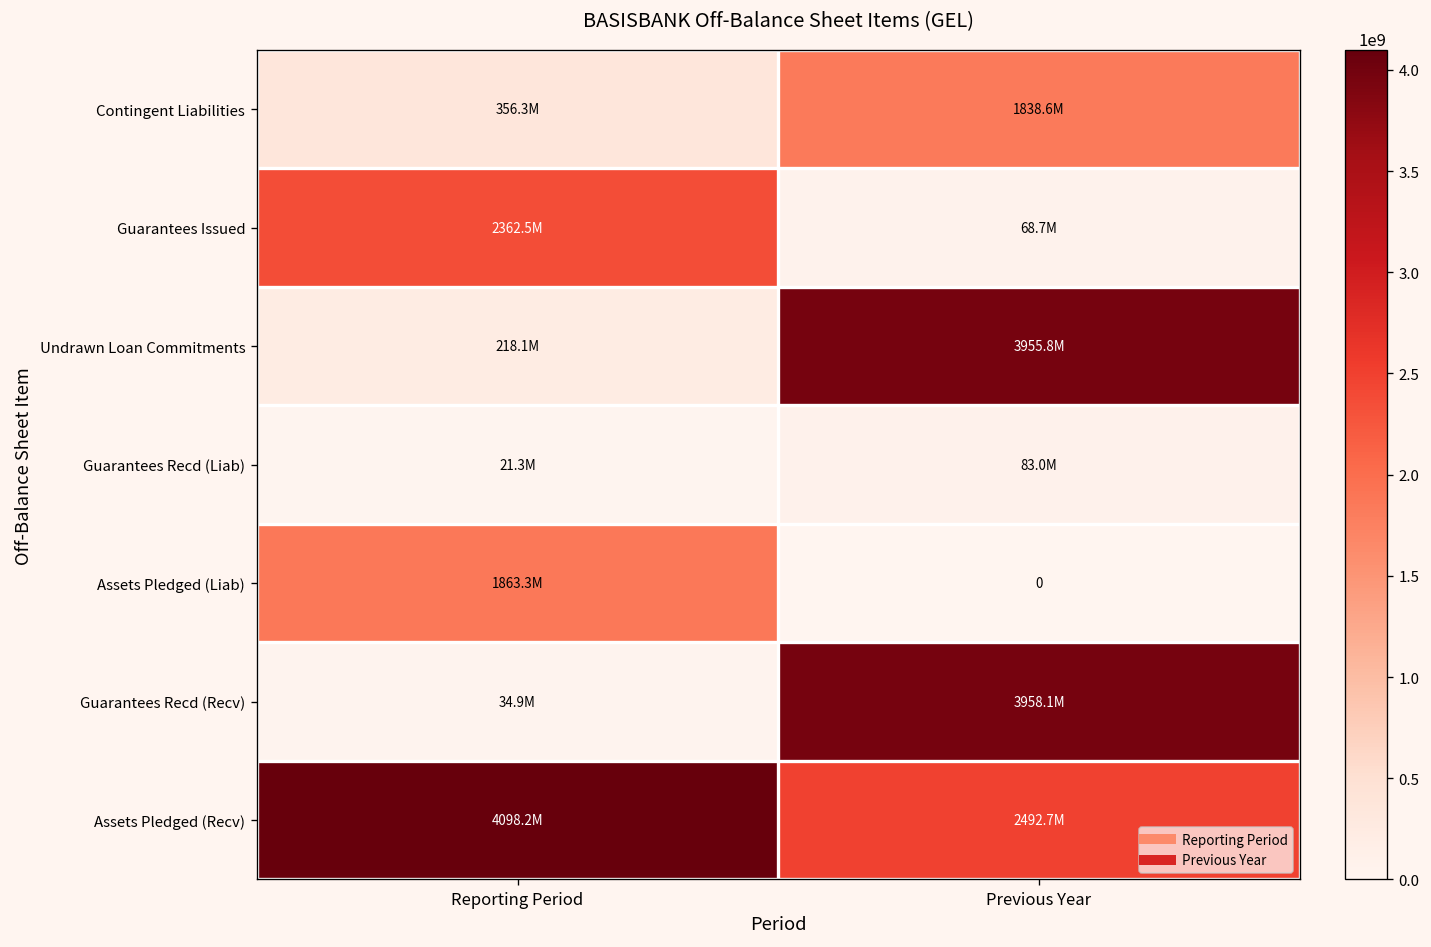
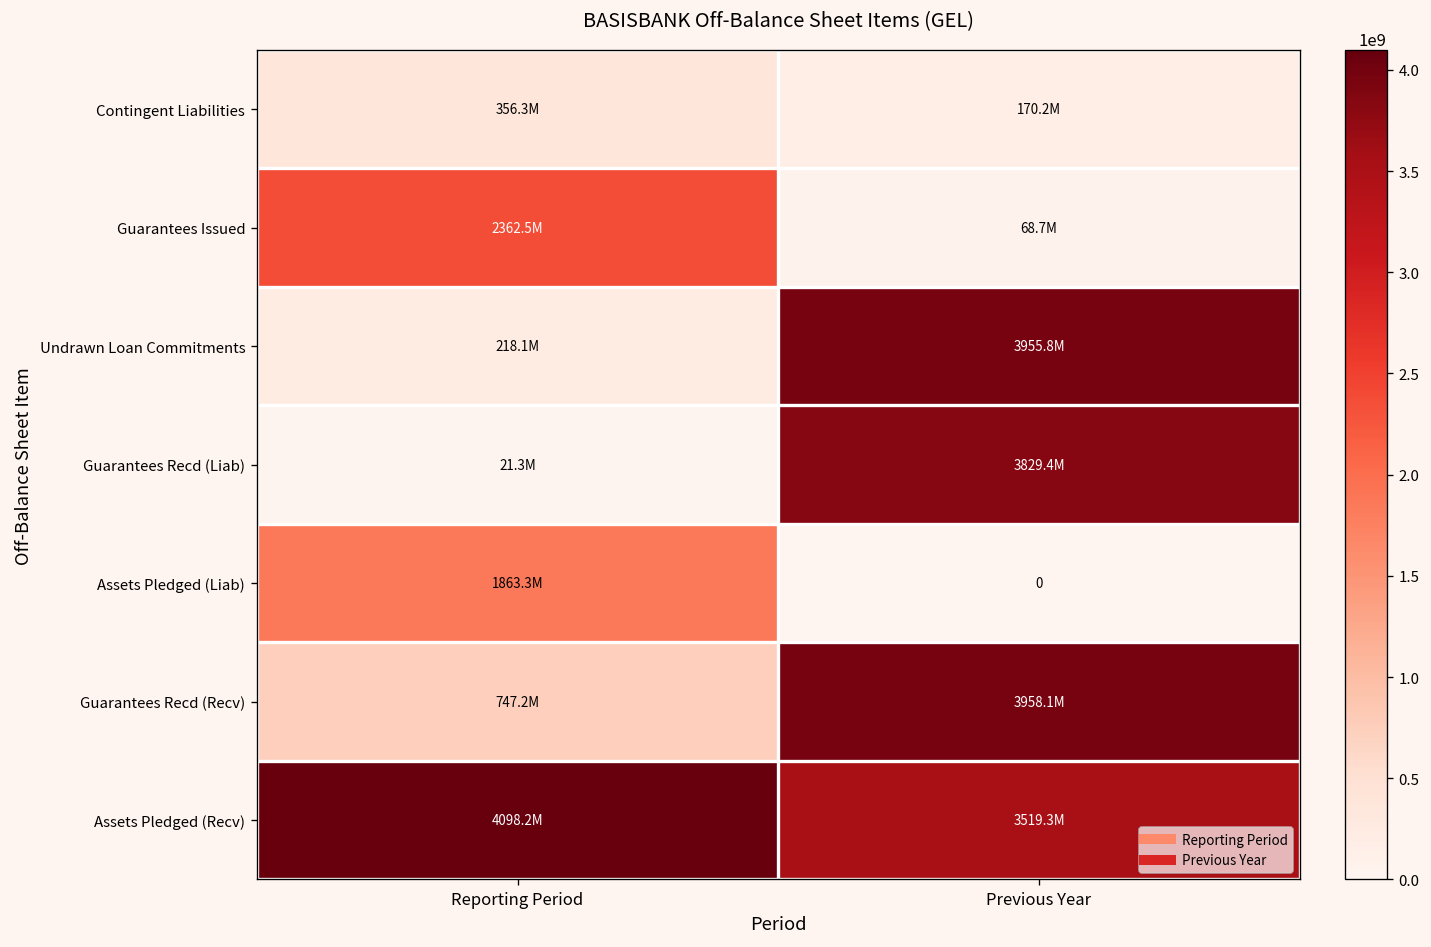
  {
    "Contingent Liabilities": {
      "Reporting Period": "356.3M",
-     "Previous Year": "1838.6M"
+     "Previous Year": "170.2M"
    },
    "Guarantees Issued": {
      "Reporting Period": "2362.5M",
      "Previous Year": "68.7M"
    },
    "Undrawn Loan Commitments": {
      "Reporting Period": "218.1M",
      "Previous Year": "3955.8M"
    },
    "Guarantees Recd (Liab)": {
      "Reporting Period": "21.3M",
-     "Previous Year": "83.0M"
+     "Previous Year": "3829.4M"
    },
    "Assets Pledged (Liab)": {
      "Reporting Period": "1863.3M",
      "Previous Year": "0"
    },
    "Guarantees Recd (Recv)": {
-     "Reporting Period": "34.9M",
+     "Reporting Period": "747.2M",
      "Previous Year": "3958.1M"
    },
    "Assets Pledged (Recv)": {
      "Reporting Period": "4098.2M",
-     "Previous Year": "2492.7M"
+     "Previous Year": "3519.3M"
    }
  }
